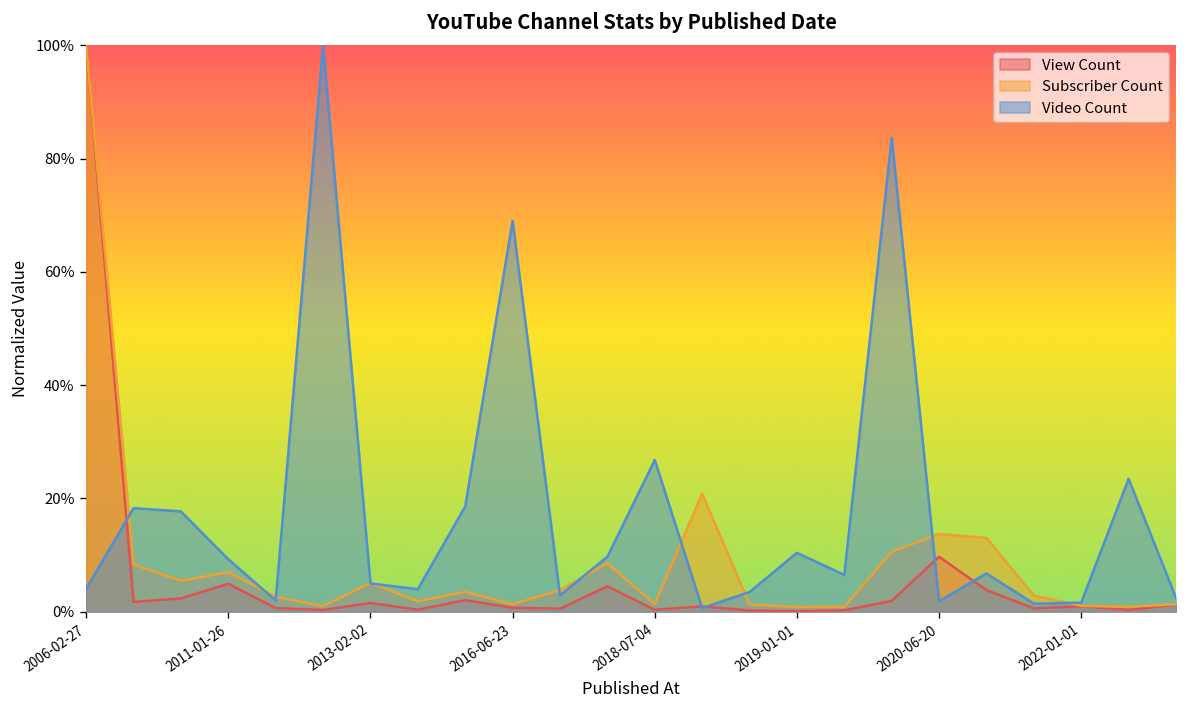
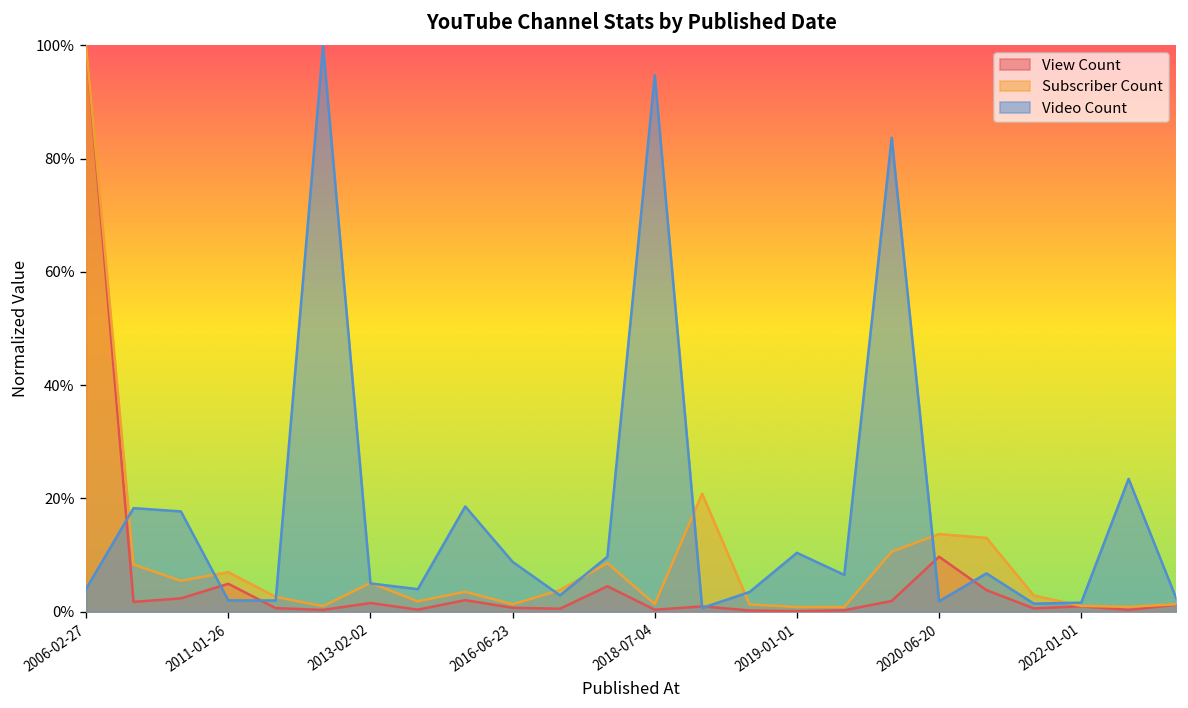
  {
    "View Count": {
      "2011-01-26": "5%",
      "2013-02-02": "2%",
      "2016-06-23": "1%",
      "2018-07-04": "0%",
      "2019-01-01": "0%",
      "2020-06-20": "10%"
    },
    "Subscriber Count": {
      "2011-01-26": "7%",
      "2016-06-23": "1%",
      "2018-07-04": "1%",
      "2019-01-01": "1%",
      "2020-06-20": "14%"
    },
    "Video Count": {
      "2006-02-27": "4%",
-     "2011-01-26": "9%",
-     "2016-06-23": "69%",
-     "2018-07-04": "27%",
+     "2011-01-26": "2%",
+     "2016-06-23": "9%",
+     "2018-07-04": "95%",
      "2019-01-01": "10%",
      "2020-06-20": "2%",
      "2022-01-01": "2%"
    }
  }
